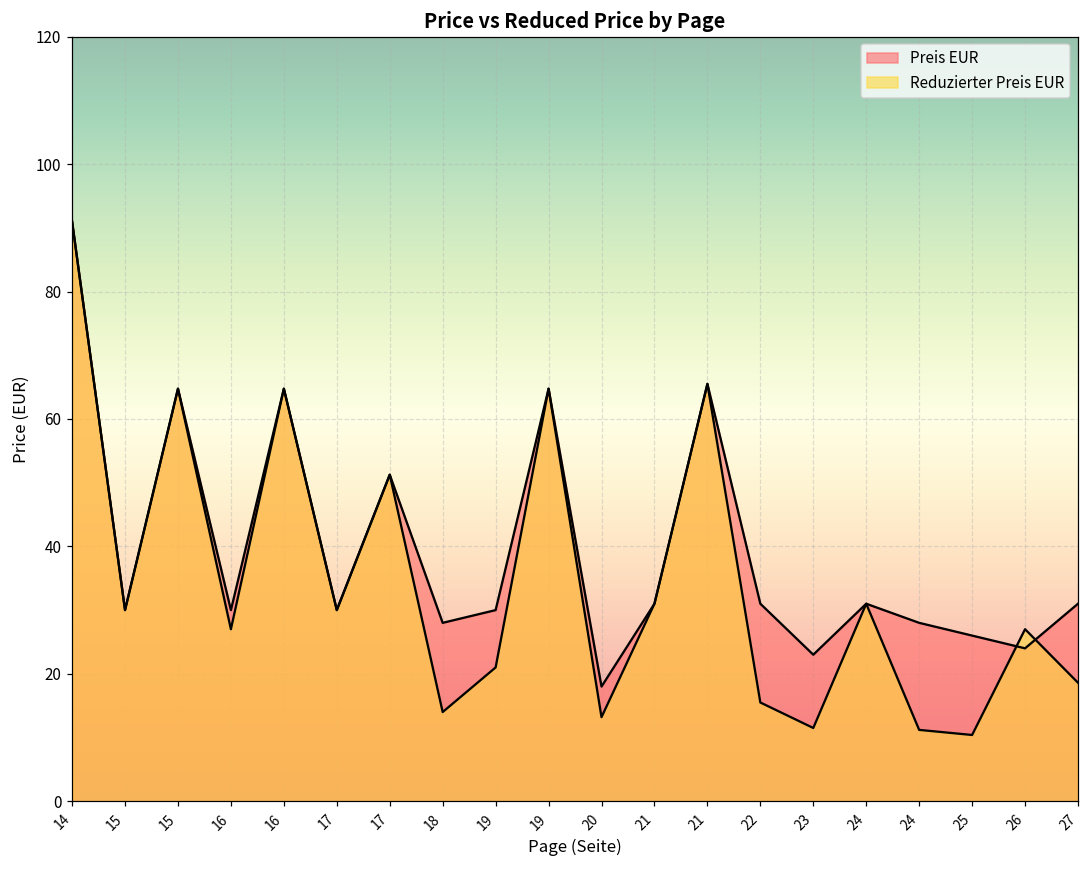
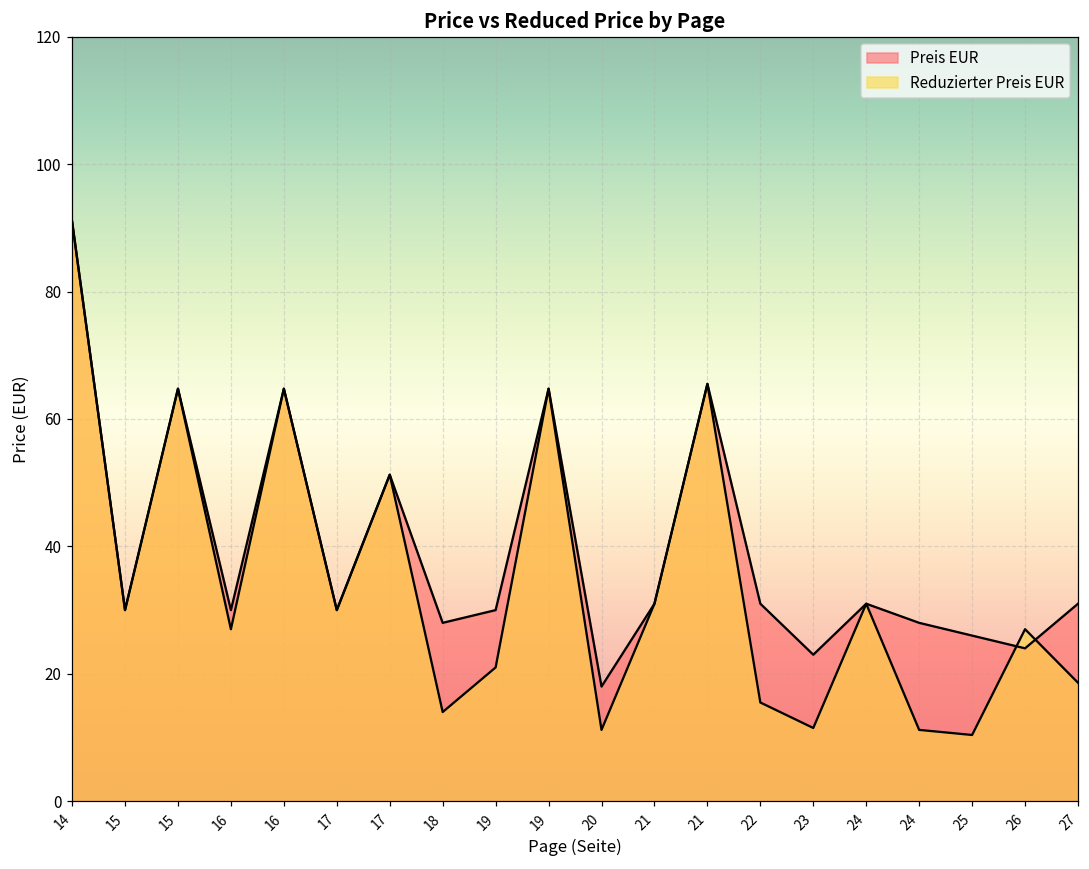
  {
    "Preis EUR": {
      "18": 28,
      "20": 18,
      "22": 31,
      "23": 23,
      "25": 26,
      "26": 24,
      "27": 31
    },
    "Reduzierter Preis EUR": {
      "18": 14,
-     "20": 13,
+     "20": 11,
      "22": 16,
      "23": 12,
      "25": 10,
      "26": 27,
      "27": 19
    }
  }
